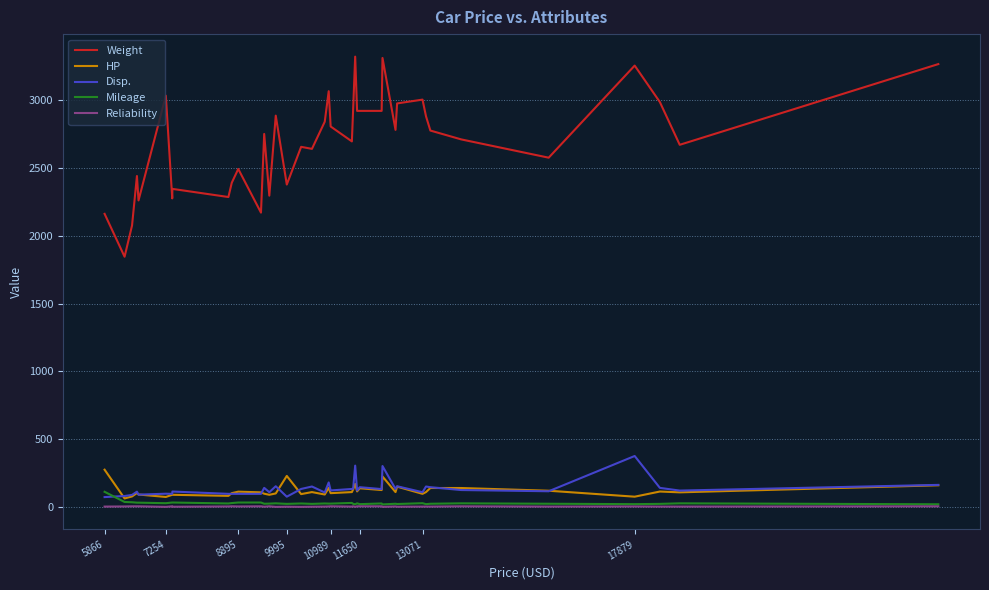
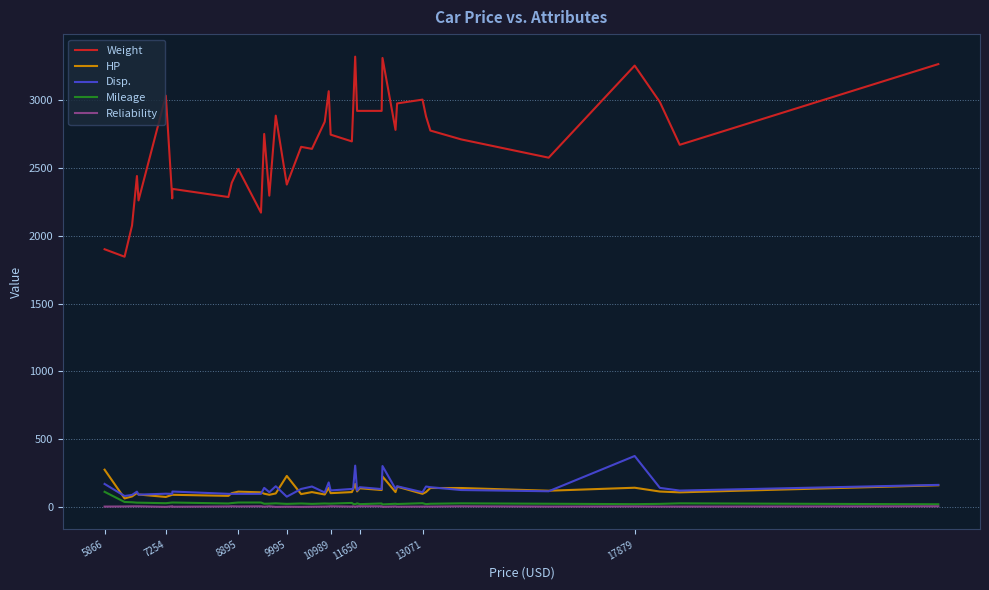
  {
    "Weight": {
-     "5866": 2160,
+     "5866": 1900,
      "7254": 3030,
      "8895": 2490,
      "9995": 2380,
-     "10989": 2810,
+     "10989": 2750,
      "11650": 2920,
      "13071": 3000,
      "17879": 3250
    },
    "HP": {
      "5866": 280,
      "7254": 70,
      "9995": 230,
      "10989": 100,
-     "17879": 80
+     "17879": 140
    },
    "Disp.": {
-     "5866": 70,
+     "5866": 170,
      "7254": 100,
      "9995": 80,
      "10989": 120,
      "17879": 380
    },
    "Mileage": {
      "5866": 110,
      "7254": 30,
      "8895": 30,
      "9995": 20,
      "10989": 30,
      "13071": 30
    },
    "Reliability": {
      "5866": 0,
      "7254": 0,
      "8895": 0,
      "9995": 0,
      "10989": 10,
      "13071": 0
    }
  }
